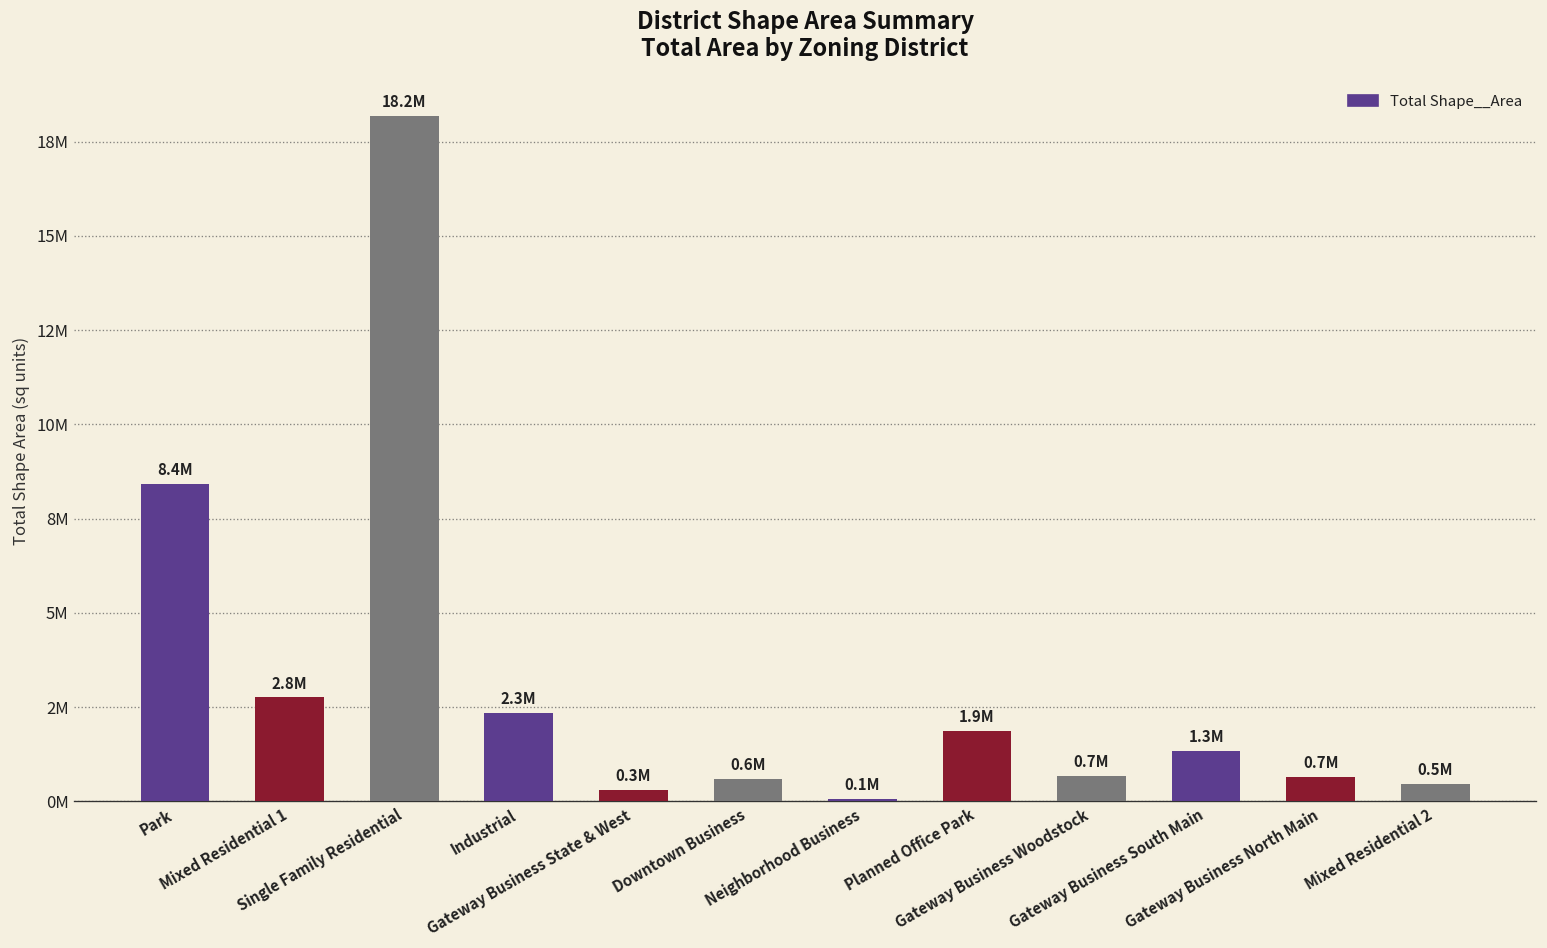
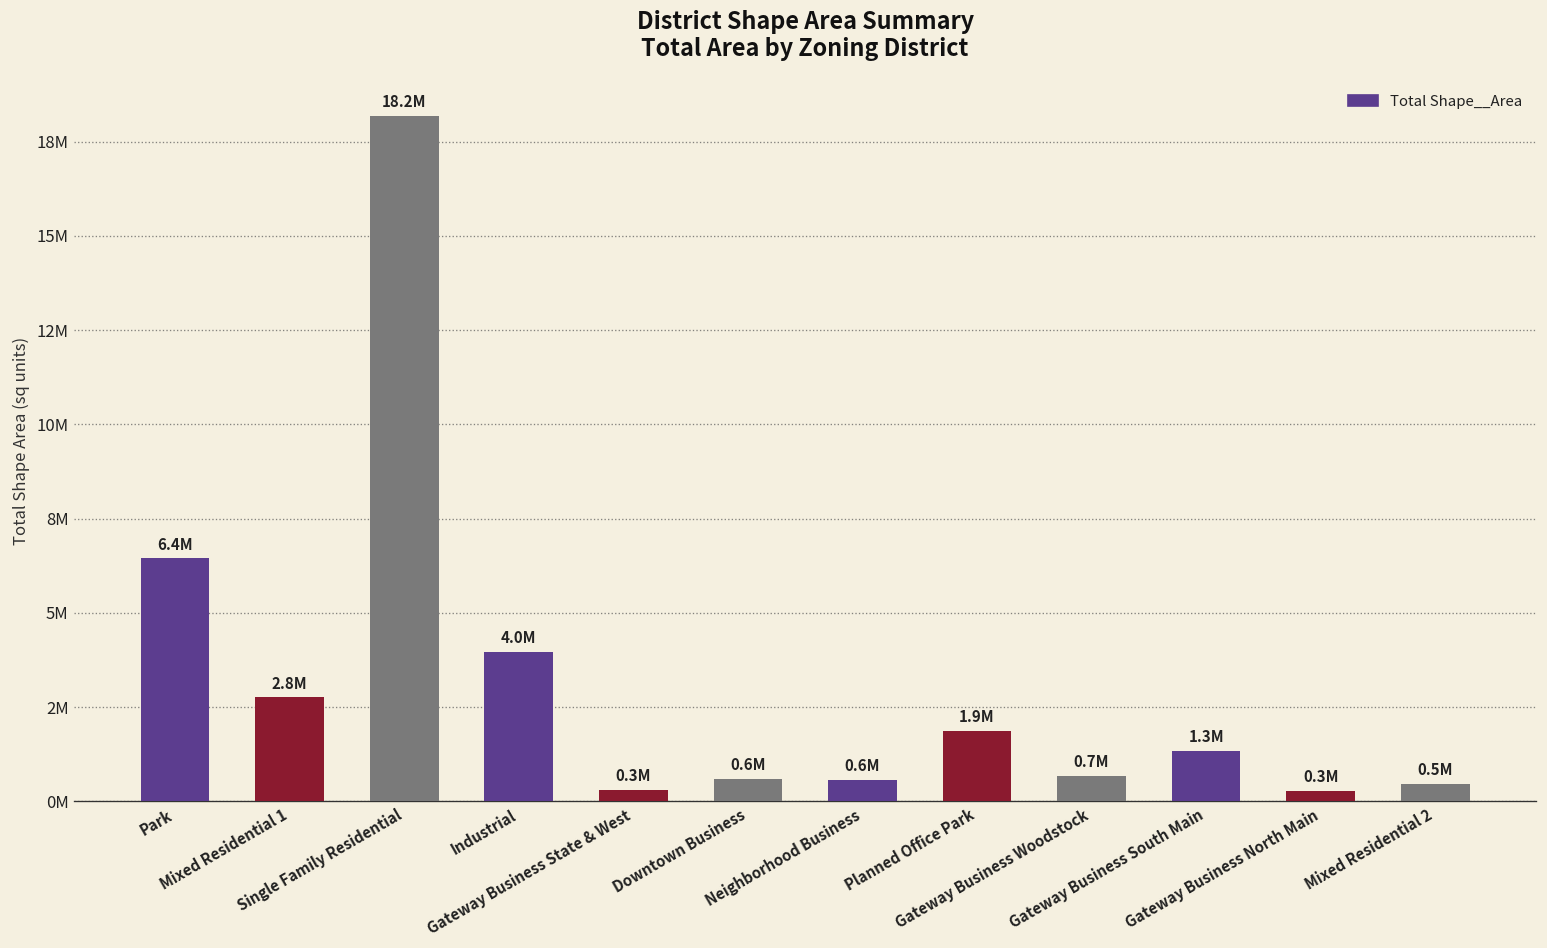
  {
-   "Park": "8.4M",
+   "Park": "6.4M",
    "Mixed Residential 1": "2.8M",
    "Single Family Residential": "18.2M",
-   "Industrial": "2.3M",
+   "Industrial": "4.0M",
    "Gateway Business State & West": "0.3M",
    "Downtown Business": "0.6M",
-   "Neighborhood Business": "0.1M",
+   "Neighborhood Business": "0.6M",
    "Planned Office Park": "1.9M",
    "Gateway Business Woodstock": "0.7M",
    "Gateway Business South Main": "1.3M",
-   "Gateway Business North Main": "0.7M",
+   "Gateway Business North Main": "0.3M",
    "Mixed Residential 2": "0.5M"
  }
